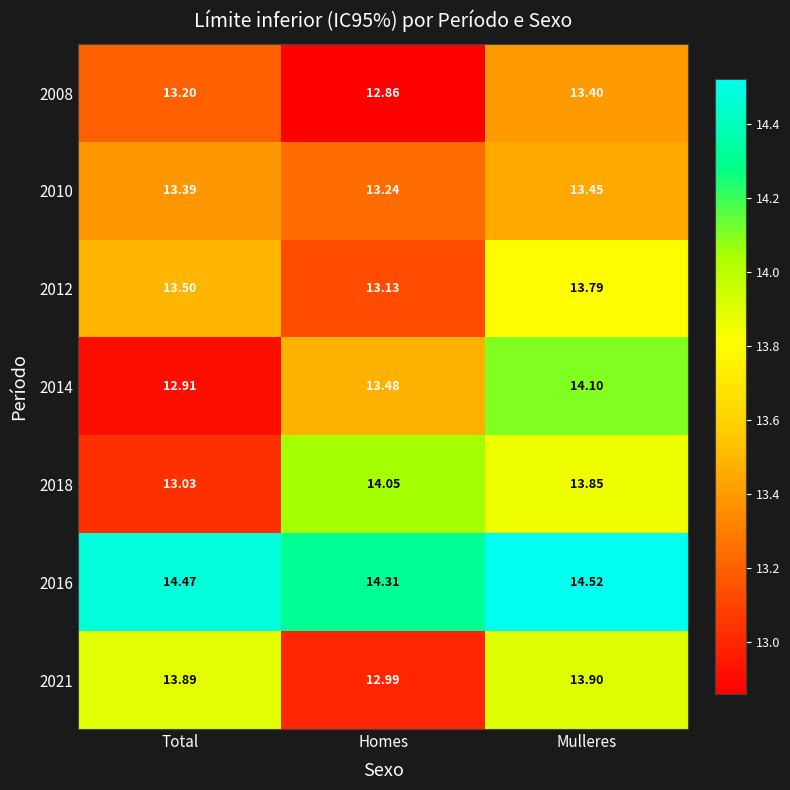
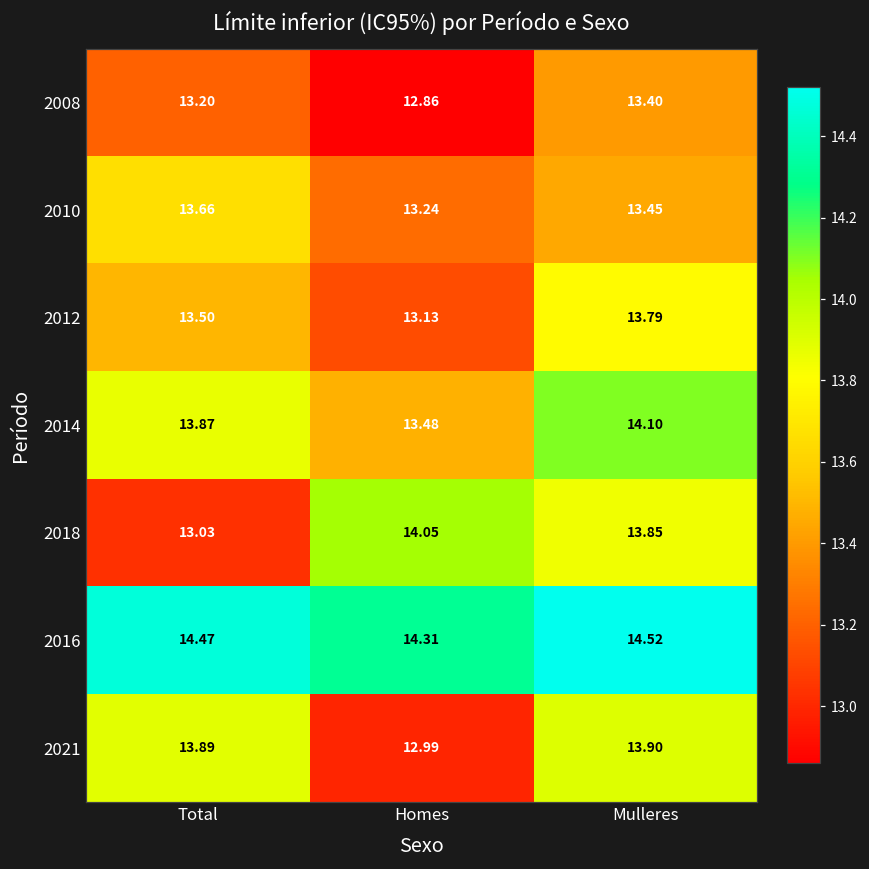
  {
    "2008": {
      "Total": 13.20,
      "Homes": 12.86,
      "Mulleres": 13.40
    },
    "2010": {
-     "Total": 13.39,
+     "Total": 13.66,
      "Homes": 13.24,
      "Mulleres": 13.45
    },
    "2012": {
      "Total": 13.50,
      "Homes": 13.13,
      "Mulleres": 13.79
    },
    "2014": {
-     "Total": 12.91,
+     "Total": 13.87,
      "Homes": 13.48,
      "Mulleres": 14.10
    },
    "2018": {
      "Total": 13.03,
      "Homes": 14.05,
      "Mulleres": 13.85
    },
    "2016": {
      "Total": 14.47,
      "Homes": 14.31,
      "Mulleres": 14.52
    },
    "2021": {
      "Total": 13.89,
      "Homes": 12.99,
      "Mulleres": 13.90
    }
  }
